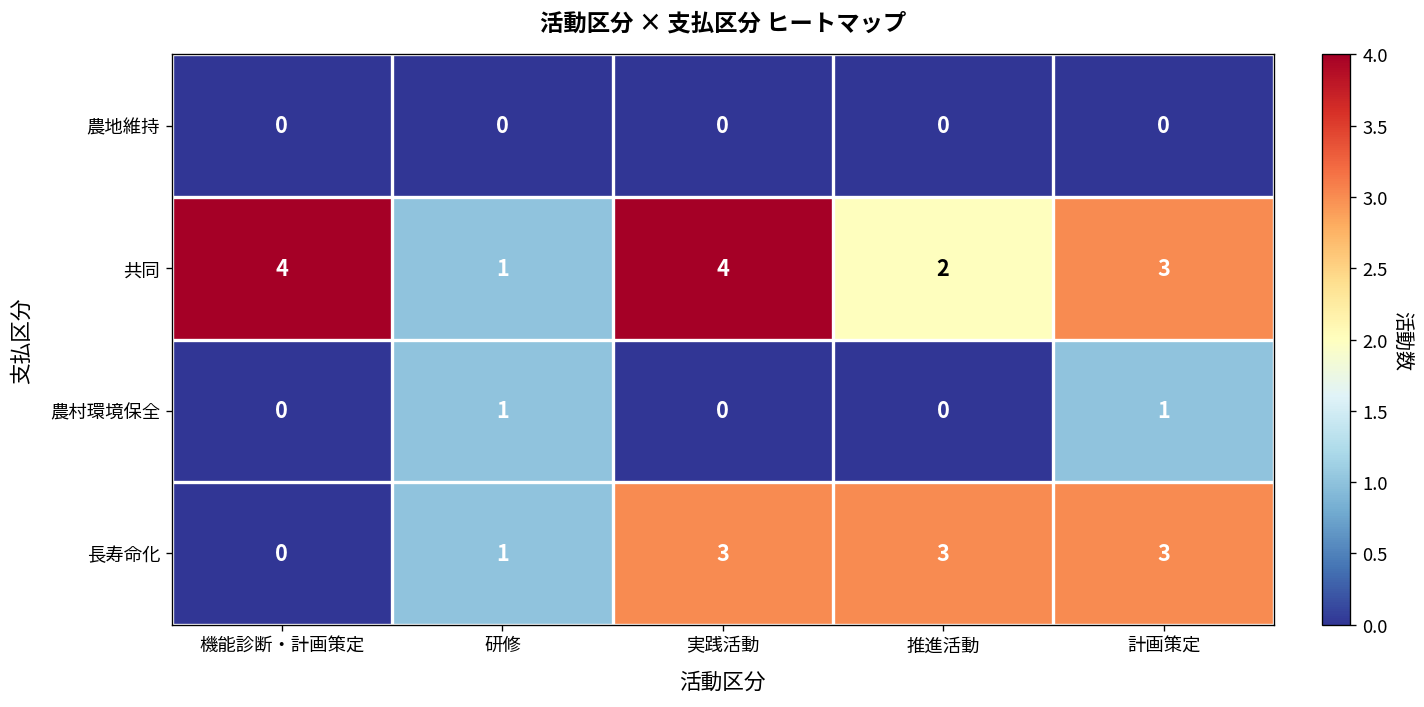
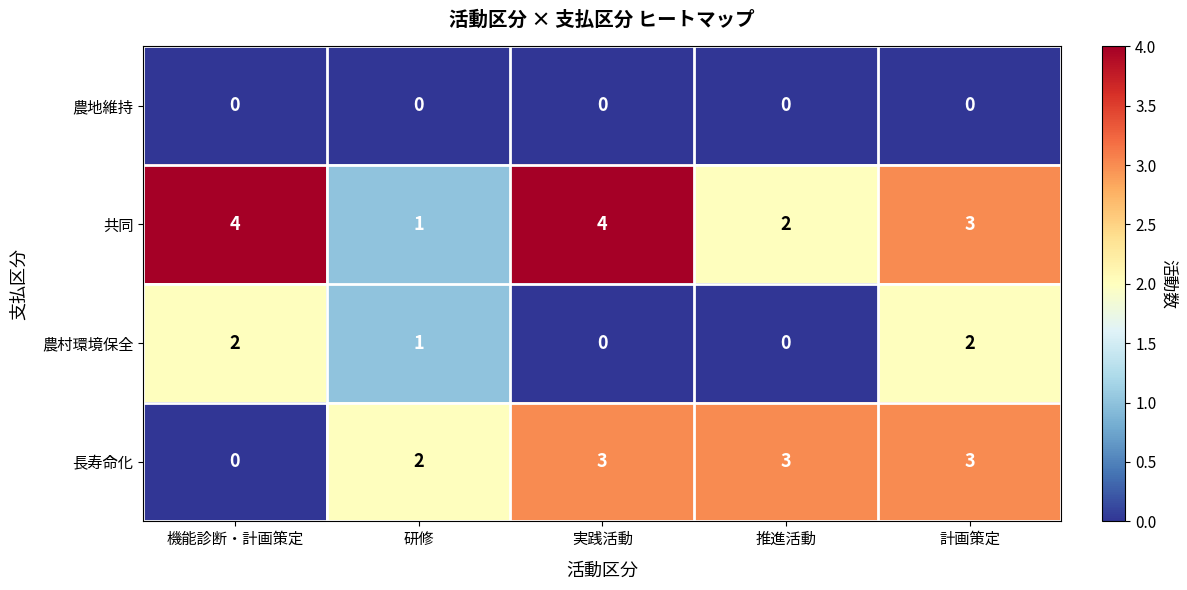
  {
    "農地維持": {
      "機能診断・計画策定": 0,
      "研修": 0,
      "実践活動": 0,
      "推進活動": 0,
      "計画策定": 0
    },
    "共同": {
      "機能診断・計画策定": 4,
      "研修": 1,
      "実践活動": 4,
      "推進活動": 2,
      "計画策定": 3
    },
    "農村環境保全": {
-     "機能診断・計画策定": 0,
+     "機能診断・計画策定": 2,
      "研修": 1,
      "実践活動": 0,
      "推進活動": 0,
-     "計画策定": 1
+     "計画策定": 2
    },
    "長寿命化": {
      "機能診断・計画策定": 0,
-     "研修": 1,
+     "研修": 2,
      "実践活動": 3,
      "推進活動": 3,
      "計画策定": 3
    }
  }
